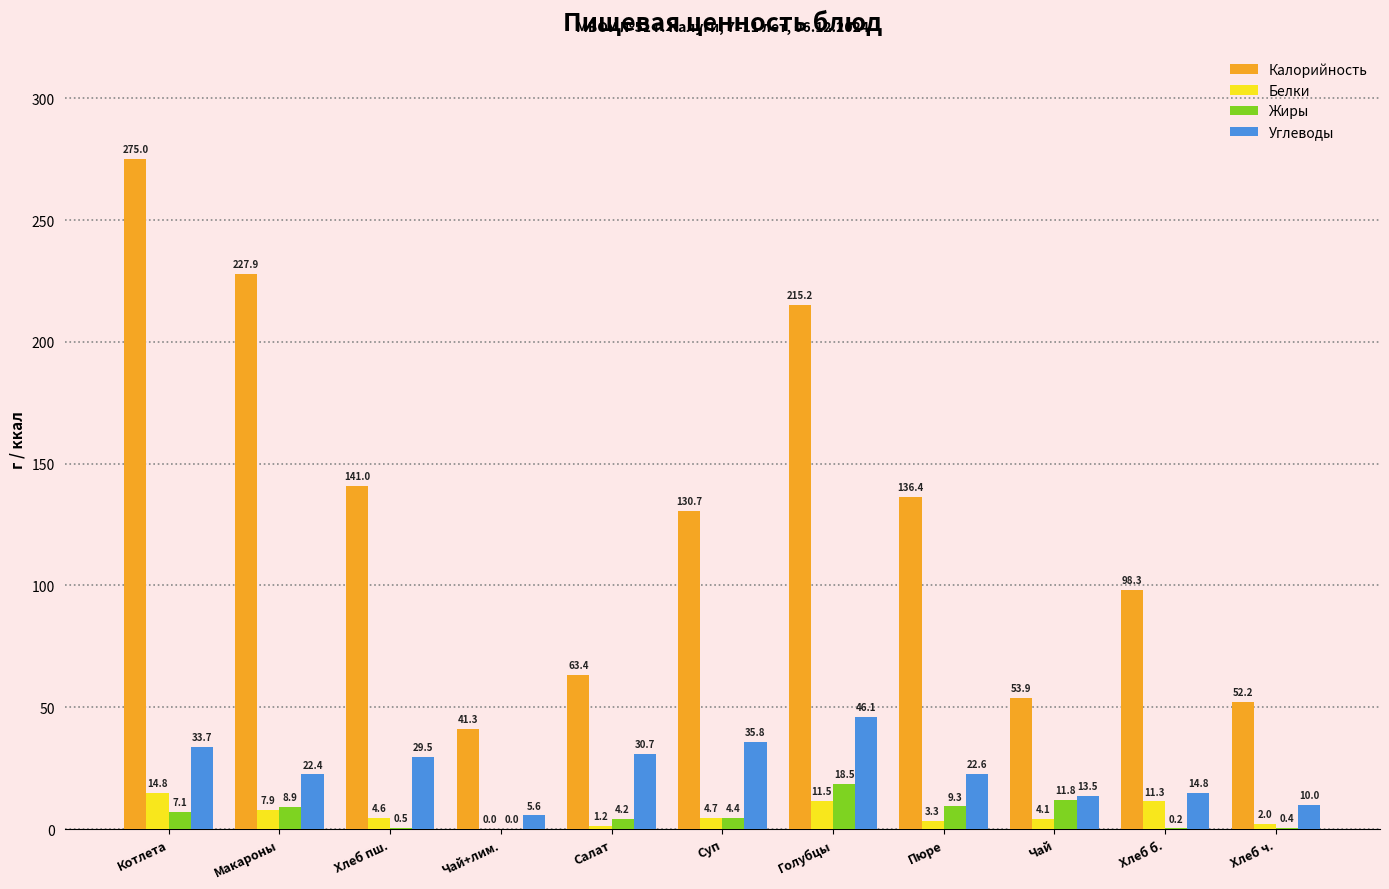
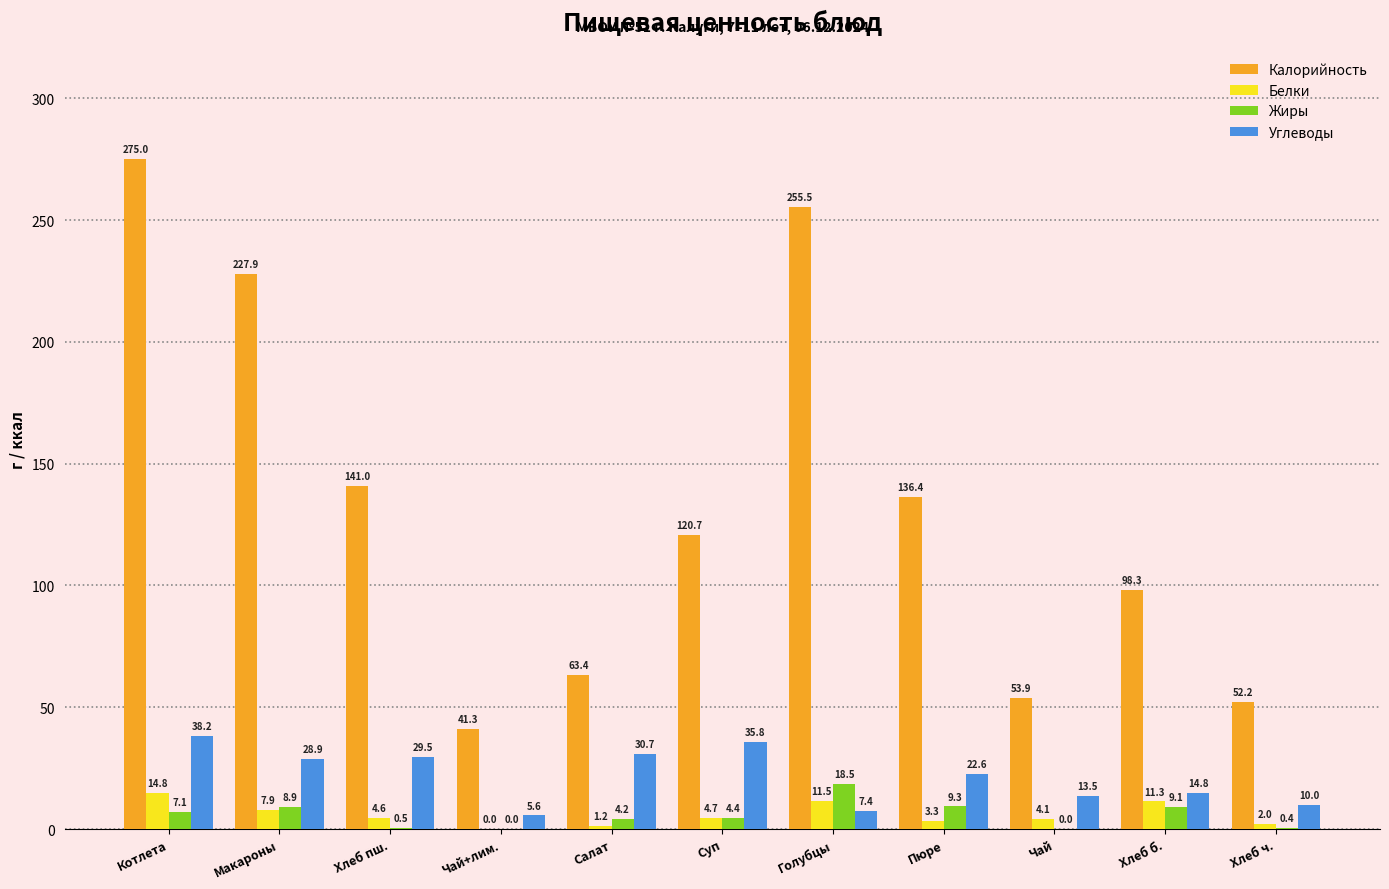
  {
    "Калорийность": {
      "Котлета": 275.0,
      "Макароны": 227.9,
      "Хлеб пш.": 141.0,
      "Чай+лим.": 41.3,
      "Салат": 63.4,
-     "Суп": 130.7,
-     "Голубцы": 215.2,
+     "Суп": 120.7,
+     "Голубцы": 255.5,
      "Пюре": 136.4,
      "Чай": 53.9,
      "Хлеб б.": 98.3,
      "Хлеб ч.": 52.2
    },
    "Белки": {
      "Котлета": 14.8,
      "Макароны": 7.9,
      "Хлеб пш.": 4.6,
      "Чай+лим.": 0.0,
      "Салат": 1.2,
      "Суп": 4.7,
      "Голубцы": 11.5,
      "Пюре": 3.3,
      "Чай": 4.1,
      "Хлеб б.": 11.3,
      "Хлеб ч.": 2.0
    },
    "Жиры": {
      "Котлета": 7.1,
      "Макароны": 8.9,
      "Хлеб пш.": 0.5,
      "Чай+лим.": 0.0,
      "Салат": 4.2,
      "Суп": 4.4,
      "Голубцы": 18.5,
      "Пюре": 9.3,
-     "Чай": 11.8,
-     "Хлеб б.": 0.2,
+     "Чай": 0.0,
+     "Хлеб б.": 9.1,
      "Хлеб ч.": 0.4
    },
    "Углеводы": {
-     "Котлета": 33.7,
-     "Макароны": 22.4,
+     "Котлета": 38.2,
+     "Макароны": 28.9,
      "Хлеб пш.": 29.5,
      "Чай+лим.": 5.6,
      "Салат": 30.7,
      "Суп": 35.8,
-     "Голубцы": 46.1,
+     "Голубцы": 7.4,
      "Пюре": 22.6,
      "Чай": 13.5,
      "Хлеб б.": 14.8,
      "Хлеб ч.": 10.0
    }
  }
